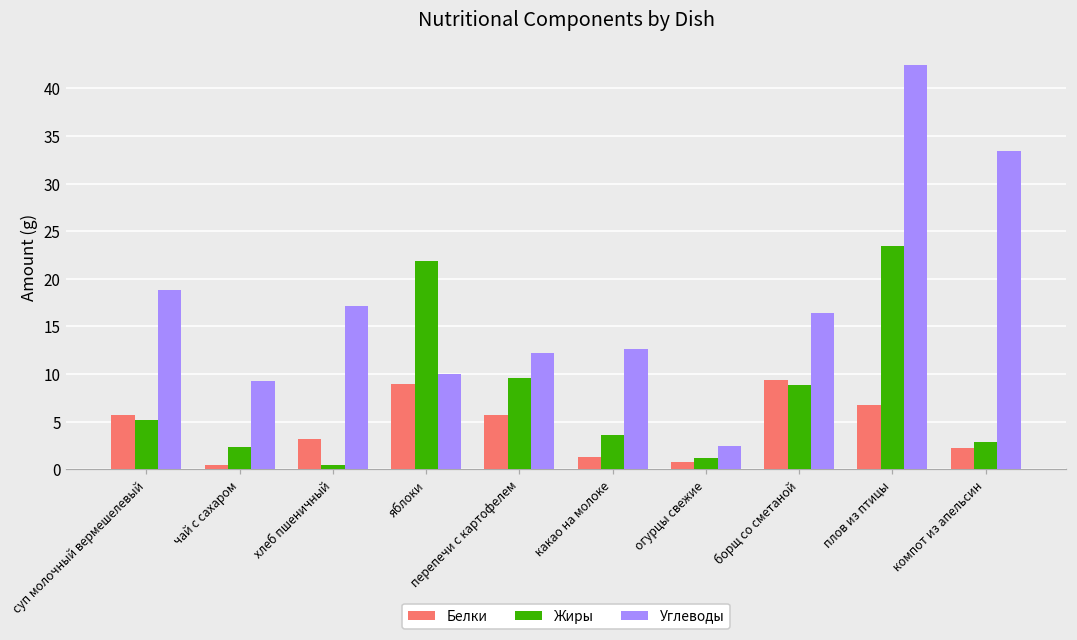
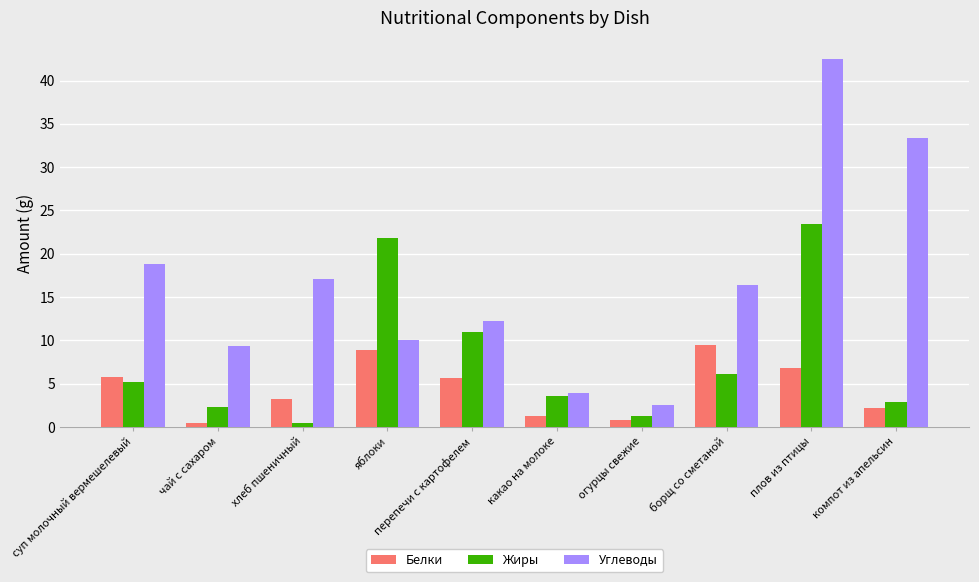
  {
    "Белки": {
      "суп молочный вермешелевый": 6,
      "чай с сахаром": 1,
      "хлеб пшеничный": 3,
      "яблоки": 9,
      "перепечи с картофелем": 6,
      "какао на молоке": 1,
      "огурцы свежие": 1,
      "борщ со сметаной": 9,
      "плов из птицы": 7,
      "компот из апельсин": 2
    },
    "Жиры": {
      "суп молочный вермешелевый": 5,
      "чай с сахаром": 2,
      "хлеб пшеничный": 1,
      "яблоки": 22,
-     "перепечи с картофелем": 10,
+     "перепечи с картофелем": 11,
      "какао на молоке": 4,
      "огурцы свежие": 1,
-     "борщ со сметаной": 9,
+     "борщ со сметаной": 6,
      "плов из птицы": 23,
      "компот из апельсин": 3
    },
    "Углеводы": {
      "суп молочный вермешелевый": 19,
      "чай с сахаром": 9,
      "хлеб пшеничный": 17,
      "яблоки": 10,
      "перепечи с картофелем": 12,
-     "какао на молоке": 13,
+     "какао на молоке": 4,
      "огурцы свежие": 3,
      "борщ со сметаной": 16,
      "плов из птицы": 43,
      "компот из апельсин": 33
    }
  }
